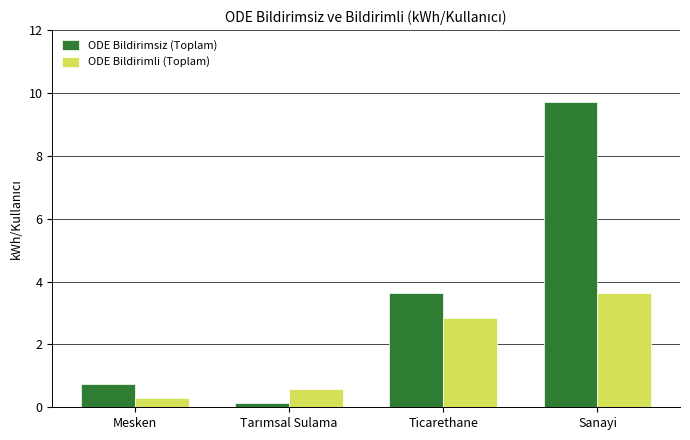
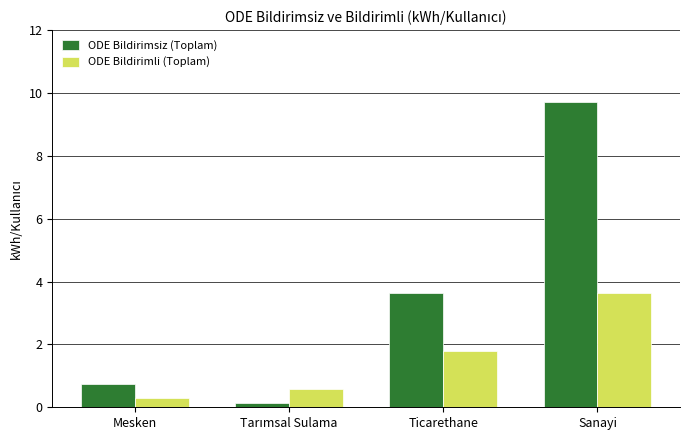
  {
    "ODE Bildirimsiz (Toplam)": {
      "Mesken": 0.7,
      "Tarımsal Sulama": 0.1,
      "Ticarethane": 3.7,
      "Sanayi": 9.7
    },
    "ODE Bildirimli (Toplam)": {
      "Mesken": 0.3,
      "Tarımsal Sulama": 0.6,
-     "Ticarethane": 2.8,
+     "Ticarethane": 1.8,
      "Sanayi": 3.6
    }
  }
